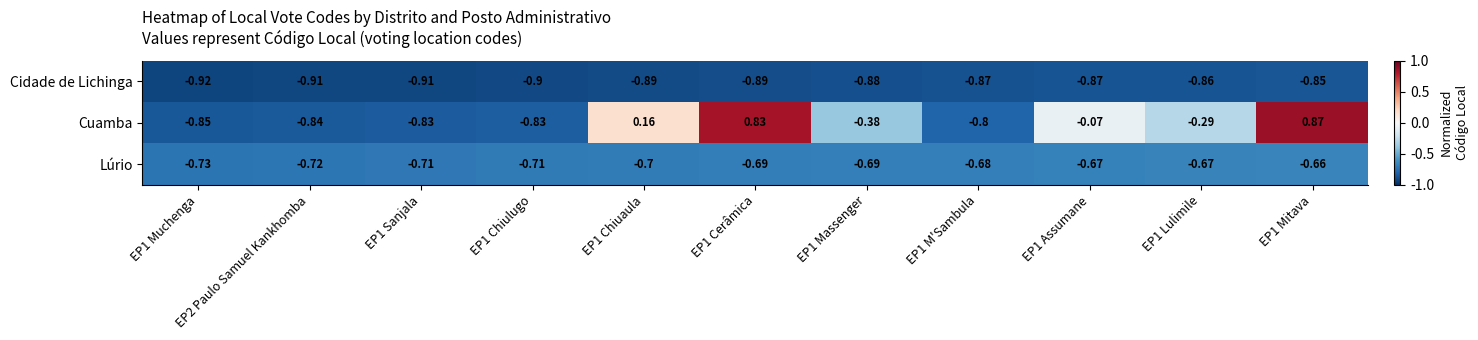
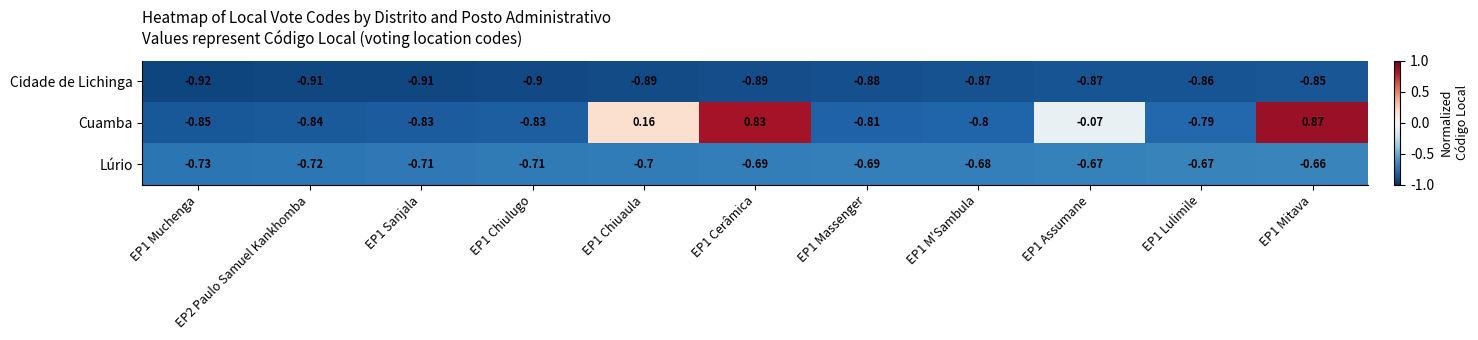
  {
    "Cidade de Lichinga": {
      "EP1 Muchenga": -0.92,
      "EP2 Paulo Samuel Kankhomba": -0.91,
      "EP1 Sanjala": -0.91,
      "EP1 Chiulugo": -0.9,
      "EP1 Chiuaula": -0.89,
      "EP1 Cerâmica": -0.89,
      "EP1 Massenger": -0.88,
      "EP1 M'Sambula": -0.87,
      "EP1 Assumane": -0.87,
      "EP1 Lulimile": -0.86,
      "EP1 Mitava": -0.85
    },
    "Cuamba": {
      "EP1 Muchenga": -0.85,
      "EP2 Paulo Samuel Kankhomba": -0.84,
      "EP1 Sanjala": -0.83,
      "EP1 Chiulugo": -0.83,
      "EP1 Chiuaula": 0.16,
      "EP1 Cerâmica": 0.83,
-     "EP1 Massenger": -0.38,
+     "EP1 Massenger": -0.81,
      "EP1 M'Sambula": -0.8,
      "EP1 Assumane": -0.07,
-     "EP1 Lulimile": -0.29,
+     "EP1 Lulimile": -0.79,
      "EP1 Mitava": 0.87
    },
    "Lúrio": {
      "EP1 Muchenga": -0.73,
      "EP2 Paulo Samuel Kankhomba": -0.72,
      "EP1 Sanjala": -0.71,
      "EP1 Chiulugo": -0.71,
      "EP1 Chiuaula": -0.7,
      "EP1 Cerâmica": -0.69,
      "EP1 Massenger": -0.69,
      "EP1 M'Sambula": -0.68,
      "EP1 Assumane": -0.67,
      "EP1 Lulimile": -0.67,
      "EP1 Mitava": -0.66
    }
  }
